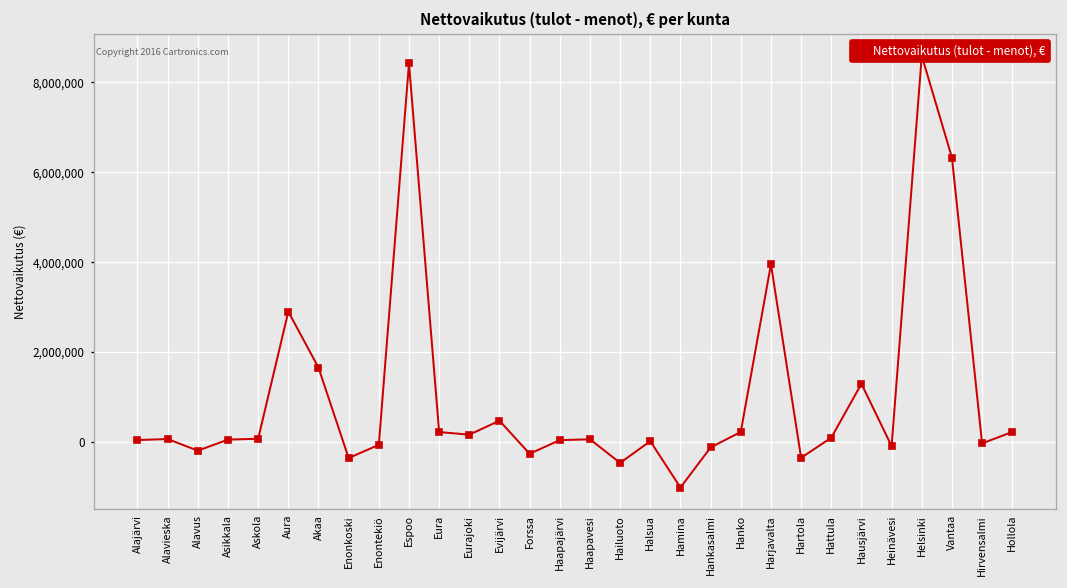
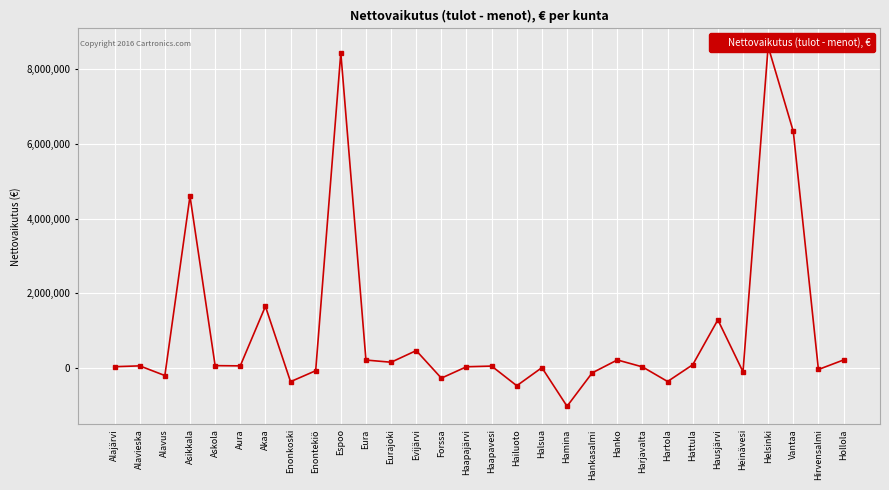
  {
    "Alajärvi": "0",
    "Alavieska": "100,000",
    "Alavus": "-200,000",
-   "Asikkala": "100,000",
+   "Asikkala": "4,600,000",
    "Askola": "100,000",
-   "Aura": "2,900,000",
+   "Aura": "100,000",
    "Akaa": "1,700,000",
    "Enonkoski": "-400,000",
    "Enontekiö": "-100,000",
    "Espoo": "8,400,000",
    "Eura": "200,000",
    "Eurajoki": "200,000",
    "Evijärvi": "500,000",
    "Forssa": "-300,000",
    "Haapajärvi": "0",
    "Haapavesi": "100,000",
    "Hailuoto": "-500,000",
    "Halsua": "0",
    "Hamina": "-1,000,000",
    "Hankasalmi": "-100,000",
    "Hanko": "200,000",
-   "Harjavalta": "4,000,000",
+   "Harjavalta": "0",
    "Hartola": "-400,000",
    "Hattula": "100,000",
    "Hausjärvi": "1,300,000",
    "Heinävesi": "-100,000",
    "Vantaa": "6,300,000",
    "Hirvensalmi": "0",
    "Hollola": "200,000"
  }
